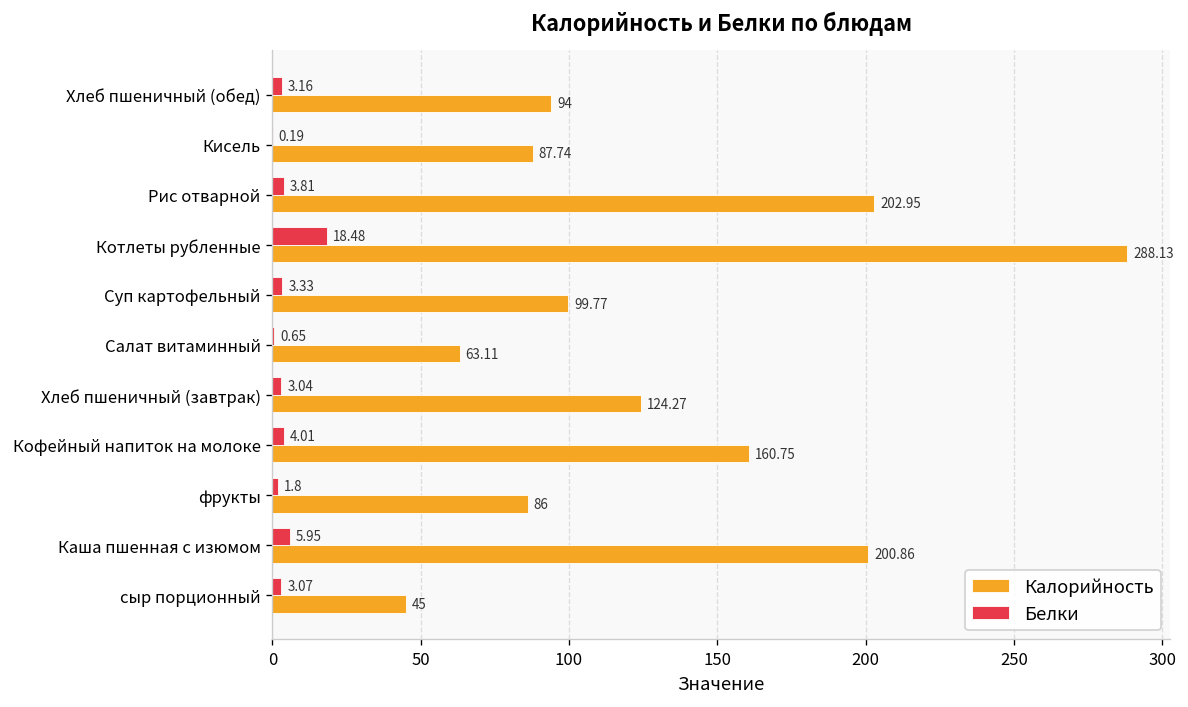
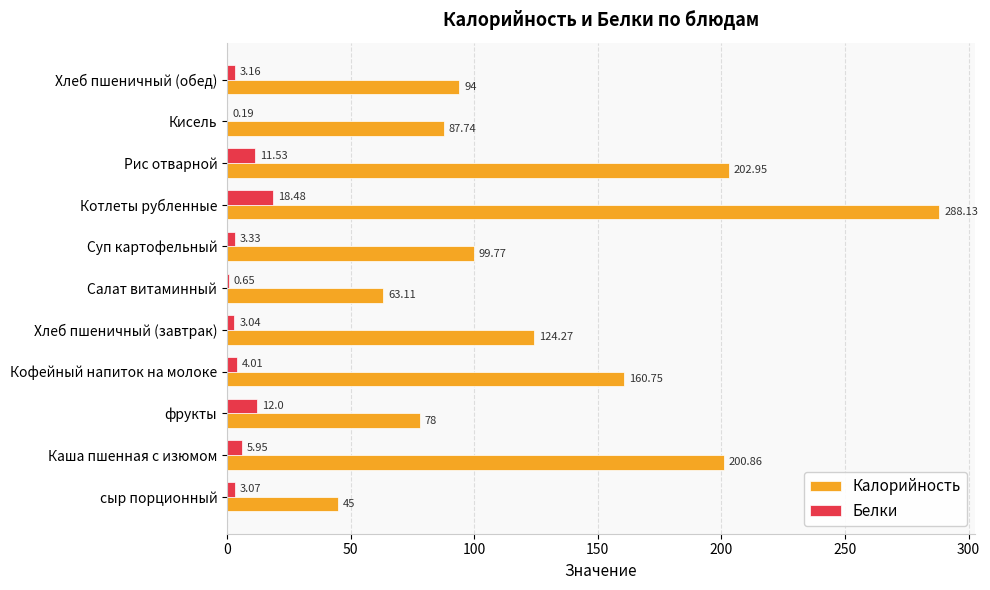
  {
    "Калорийность": {
      "Хлеб пшеничный (обед)": 94,
      "Кисель": 87.74,
      "Рис отварной": 202.95,
      "Котлеты рубленные": 288.13,
      "Суп картофельный": 99.77,
      "Салат витаминный": 63.11,
      "Хлеб пшеничный (завтрак)": 124.27,
      "Кофейный напиток на молоке": 160.75,
-     "фрукты": 86,
+     "фрукты": 78,
      "Каша пшенная с изюмом": 200.86,
      "сыр порционный": 45
    },
    "Белки": {
      "Хлеб пшеничный (обед)": 3.16,
      "Кисель": 0.19,
-     "Рис отварной": 3.81,
+     "Рис отварной": 11.53,
      "Котлеты рубленные": 18.48,
      "Суп картофельный": 3.33,
      "Салат витаминный": 0.65,
      "Хлеб пшеничный (завтрак)": 3.04,
      "Кофейный напиток на молоке": 4.01,
-     "фрукты": 1.8,
+     "фрукты": 12.0,
      "Каша пшенная с изюмом": 5.95,
      "сыр порционный": 3.07
    }
  }
